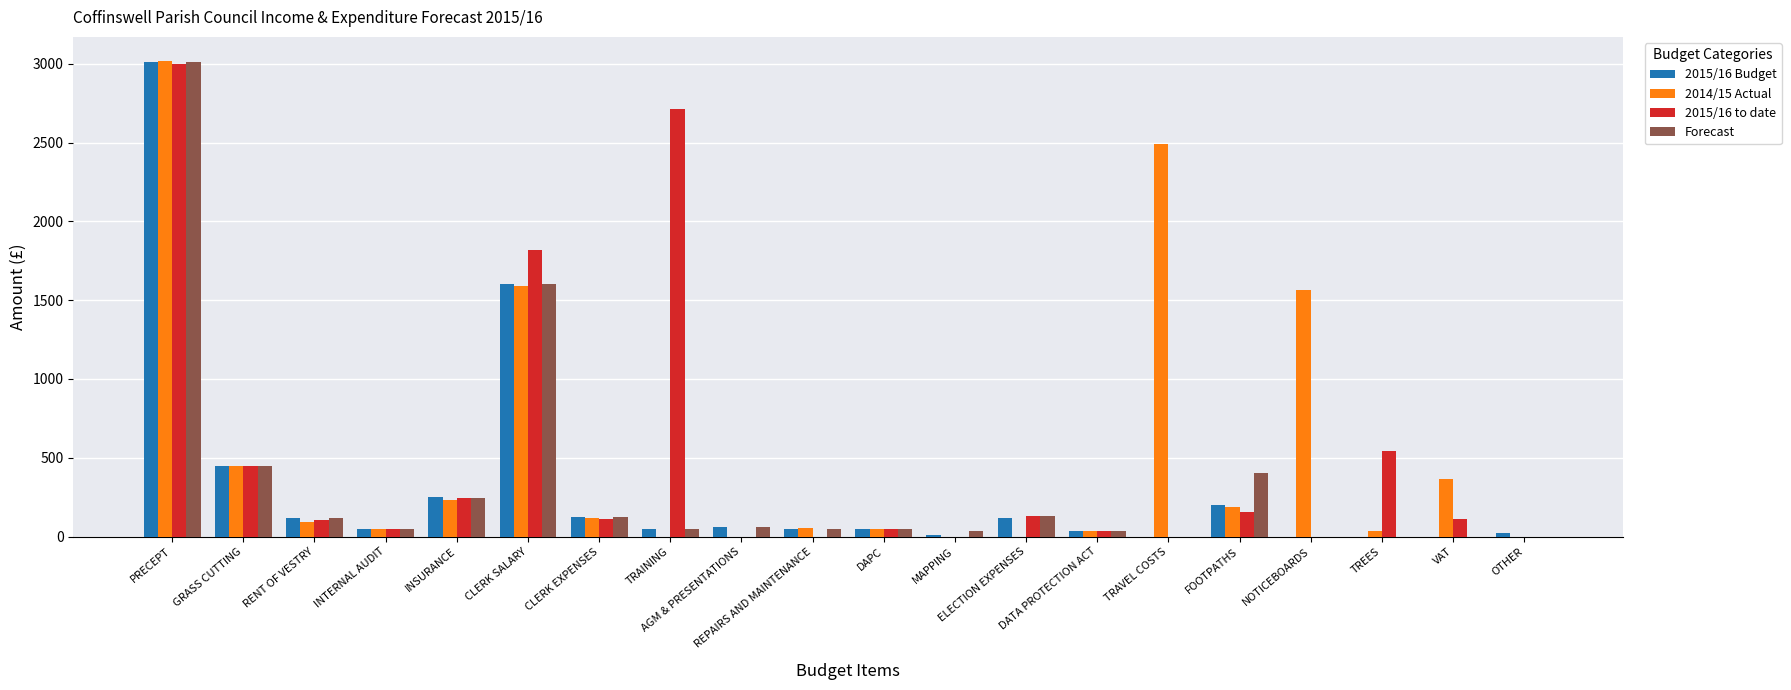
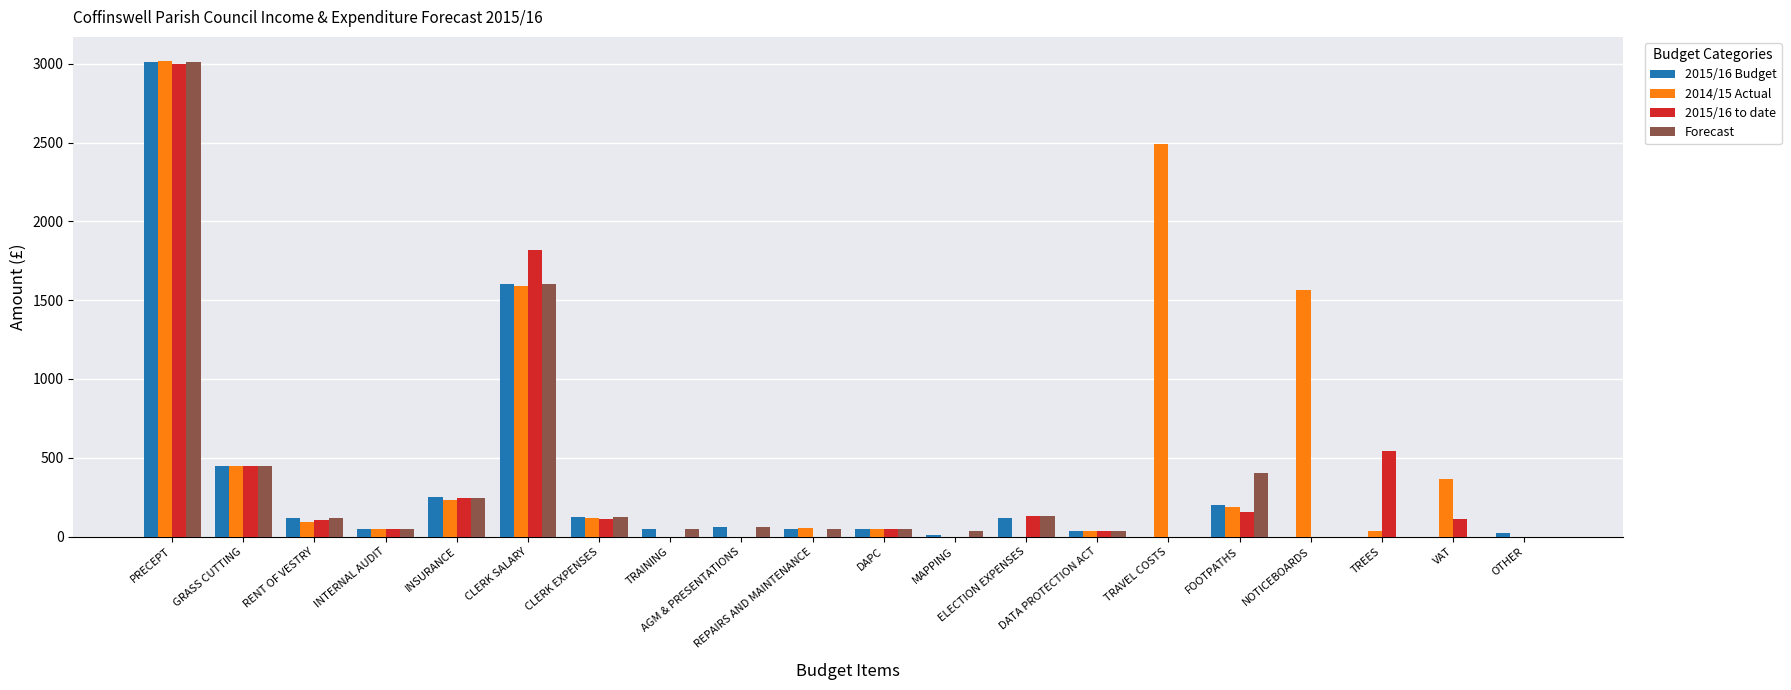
  {
    "2015/16 Budget": {
      "PRECEPT": 3010,
      "GRASS CUTTING": 450,
      "RENT OF VESTRY": 120,
      "INTERNAL AUDIT": 50,
      "INSURANCE": 250,
      "CLERK SALARY": 1600,
      "CLERK EXPENSES": 130,
      "TRAINING": 50,
      "AGM & PRESENTATIONS": 60,
      "REPAIRS AND MAINTENANCE": 50,
      "DAPC": 50,
      "ELECTION EXPENSES": 120,
      "DATA PROTECTION ACT": 40,
      "TRAVEL COSTS": 0,
      "FOOTPATHS": 200,
      "NOTICEBOARDS": 0,
      "TREES": 0,
      "VAT": 0,
      "OTHER": 30
    },
    "2014/15 Actual": {
      "PRECEPT": 3020,
      "GRASS CUTTING": 450,
      "RENT OF VESTRY": 90,
      "INTERNAL AUDIT": 50,
      "INSURANCE": 230,
      "CLERK SALARY": 1590,
      "CLERK EXPENSES": 120,
      "TRAINING": 0,
      "AGM & PRESENTATIONS": 0,
      "REPAIRS AND MAINTENANCE": 50,
      "DAPC": 50,
      "MAPPING": 0,
      "ELECTION EXPENSES": 0,
      "DATA PROTECTION ACT": 40,
      "TRAVEL COSTS": 2490,
      "FOOTPATHS": 190,
      "NOTICEBOARDS": 1560,
      "TREES": 30,
      "VAT": 370,
      "OTHER": 0
    },
    "2015/16 to date": {
      "PRECEPT": 3000,
      "GRASS CUTTING": 450,
      "RENT OF VESTRY": 110,
      "INTERNAL AUDIT": 50,
      "INSURANCE": 250,
      "CLERK SALARY": 1820,
      "CLERK EXPENSES": 110,
-     "TRAINING": 2720,
+     "TRAINING": 0,
      "AGM & PRESENTATIONS": 0,
      "REPAIRS AND MAINTENANCE": 0,
      "DAPC": 50,
      "MAPPING": 0,
      "ELECTION EXPENSES": 130,
      "DATA PROTECTION ACT": 40,
      "TRAVEL COSTS": 0,
      "FOOTPATHS": 150,
      "NOTICEBOARDS": 0,
      "TREES": 540,
      "VAT": 110,
      "OTHER": 0
    },
    "Forecast": {
      "PRECEPT": 3010,
      "GRASS CUTTING": 450,
      "RENT OF VESTRY": 120,
      "INTERNAL AUDIT": 50,
      "INSURANCE": 250,
      "CLERK SALARY": 1600,
      "CLERK EXPENSES": 130,
      "TRAINING": 50,
      "AGM & PRESENTATIONS": 60,
      "REPAIRS AND MAINTENANCE": 50,
      "DAPC": 50,
      "MAPPING": 30,
      "ELECTION EXPENSES": 130,
      "DATA PROTECTION ACT": 40,
      "TRAVEL COSTS": 0,
      "FOOTPATHS": 400,
      "NOTICEBOARDS": 0,
      "TREES": 0,
      "VAT": 0,
      "OTHER": 0
    }
  }
